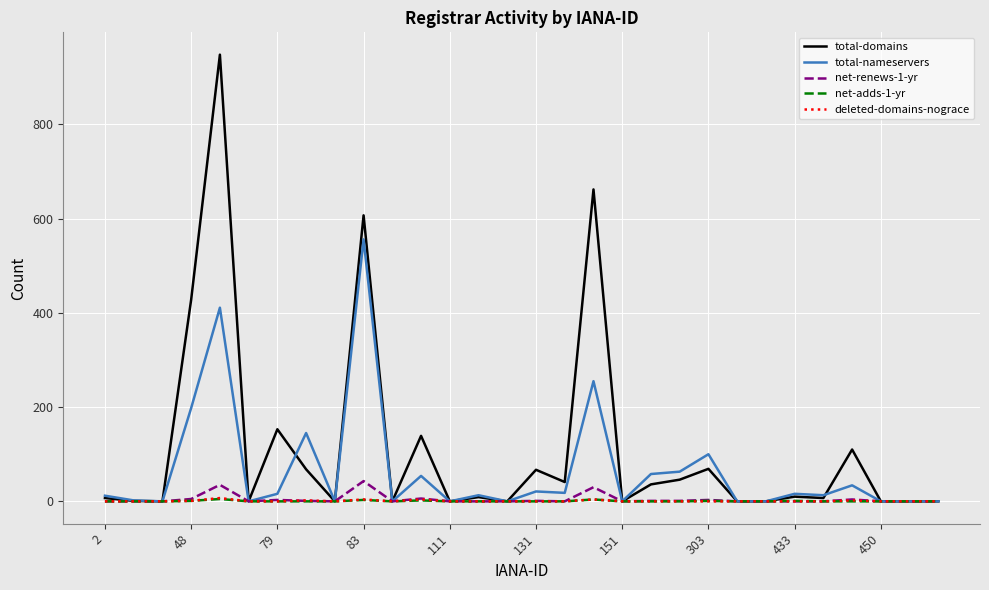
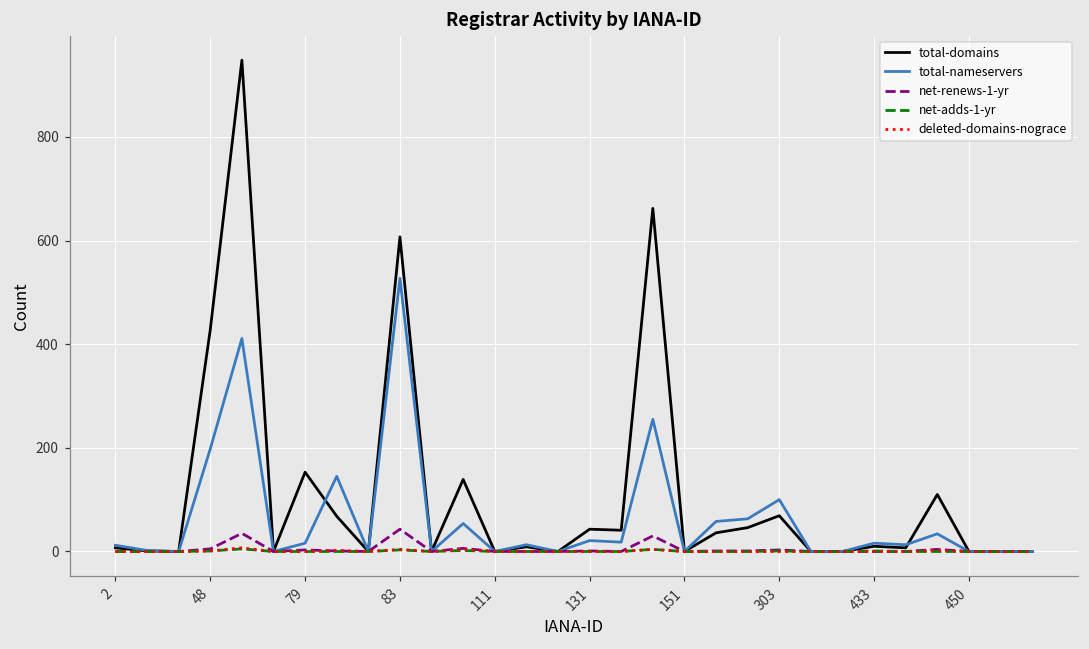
  {
    "total-domains": {
      "48": 430,
      "79": 150,
      "83": 610,
-     "131": 70,
+     "131": 40,
      "303": 70,
      "433": 10
    },
    "total-nameservers": {
      "48": 200,
      "79": 20,
-     "83": 560,
+     "83": 530,
      "131": 20,
      "303": 100,
      "433": 20
    },
    "net-renews-1-yr": {
      "83": 40
    }
  }
